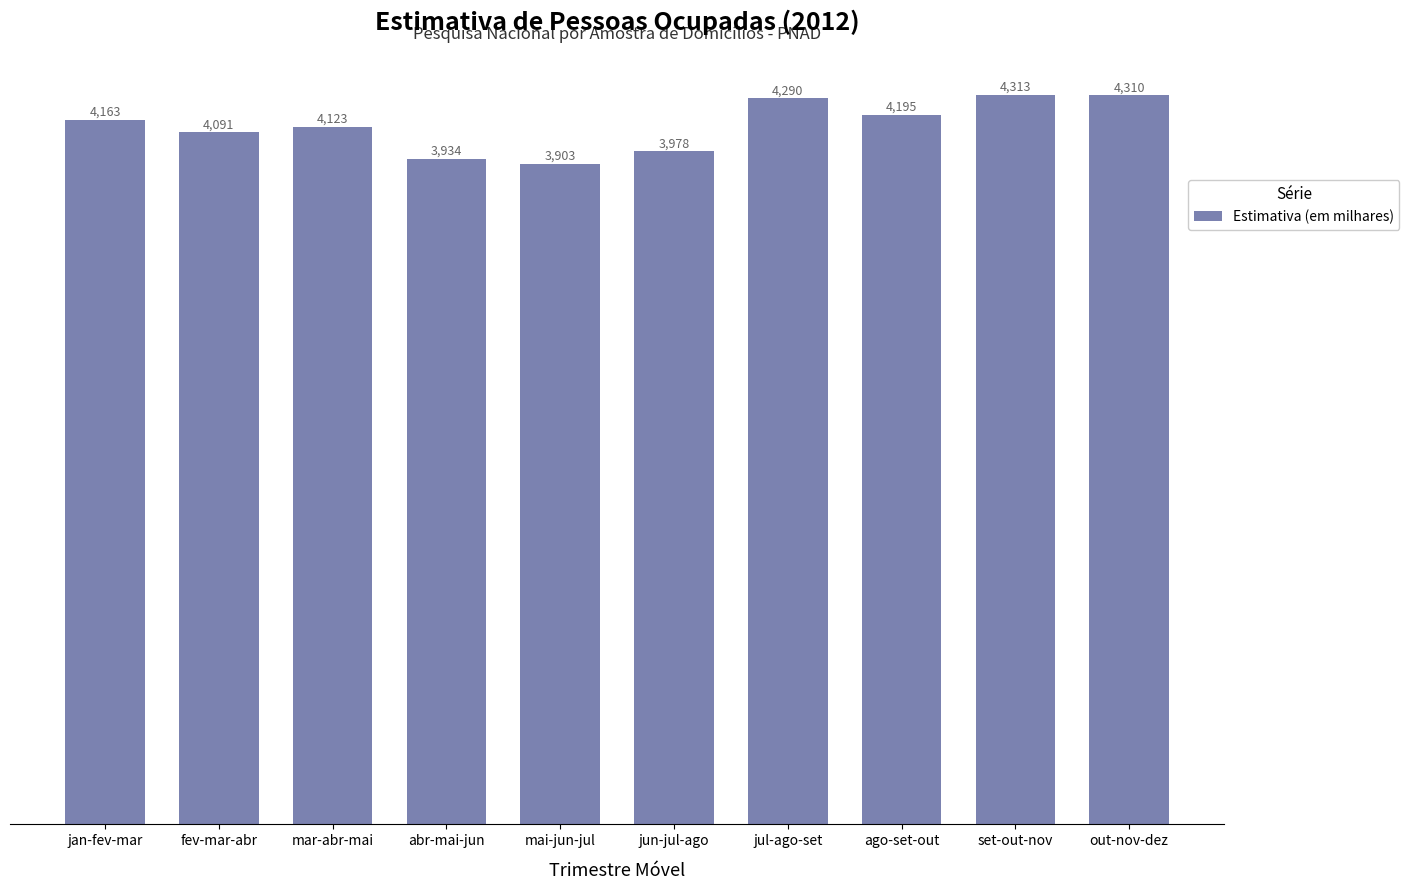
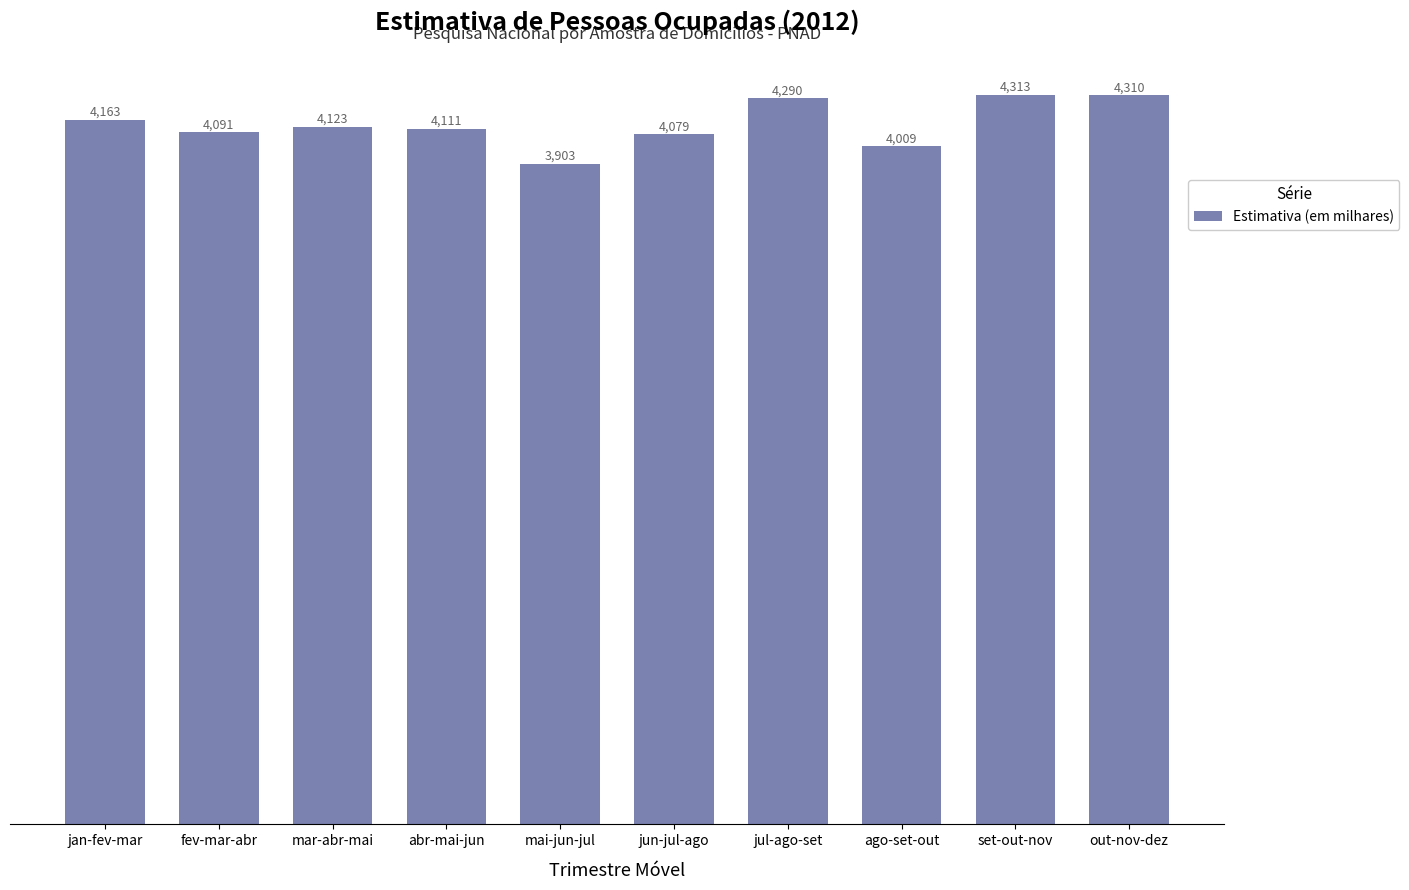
  {
    "jan-fev-mar": "4,163",
    "fev-mar-abr": "4,091",
    "mar-abr-mai": "4,123",
-   "abr-mai-jun": "3,934",
+   "abr-mai-jun": "4,111",
    "mai-jun-jul": "3,903",
-   "jun-jul-ago": "3,978",
+   "jun-jul-ago": "4,079",
    "jul-ago-set": "4,290",
-   "ago-set-out": "4,195",
+   "ago-set-out": "4,009",
    "set-out-nov": "4,313",
    "out-nov-dez": "4,310"
  }
